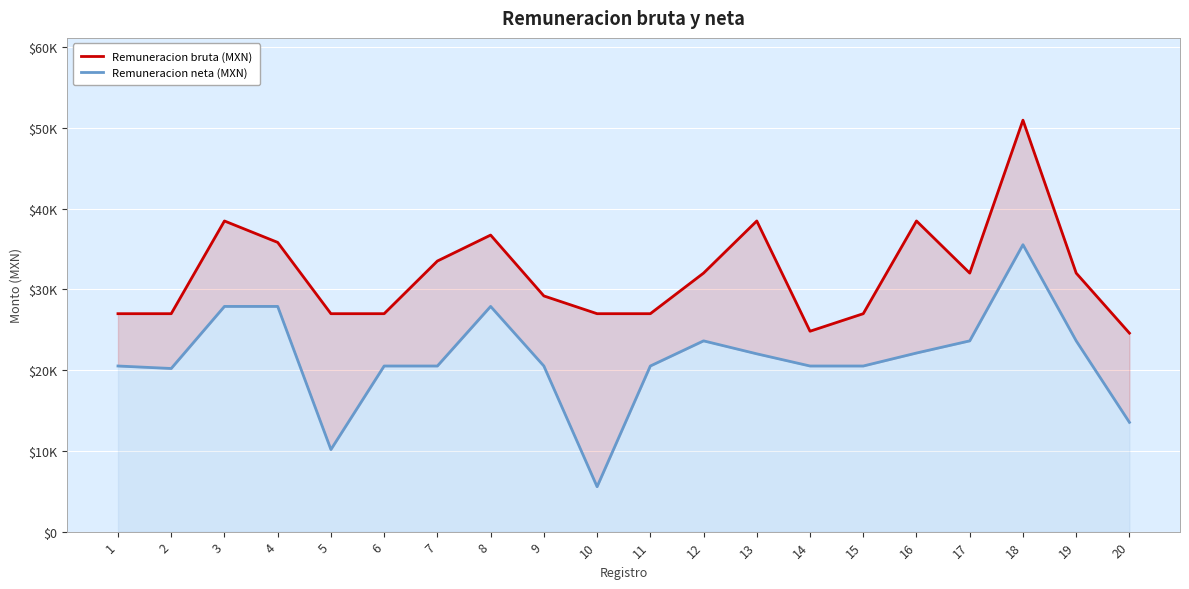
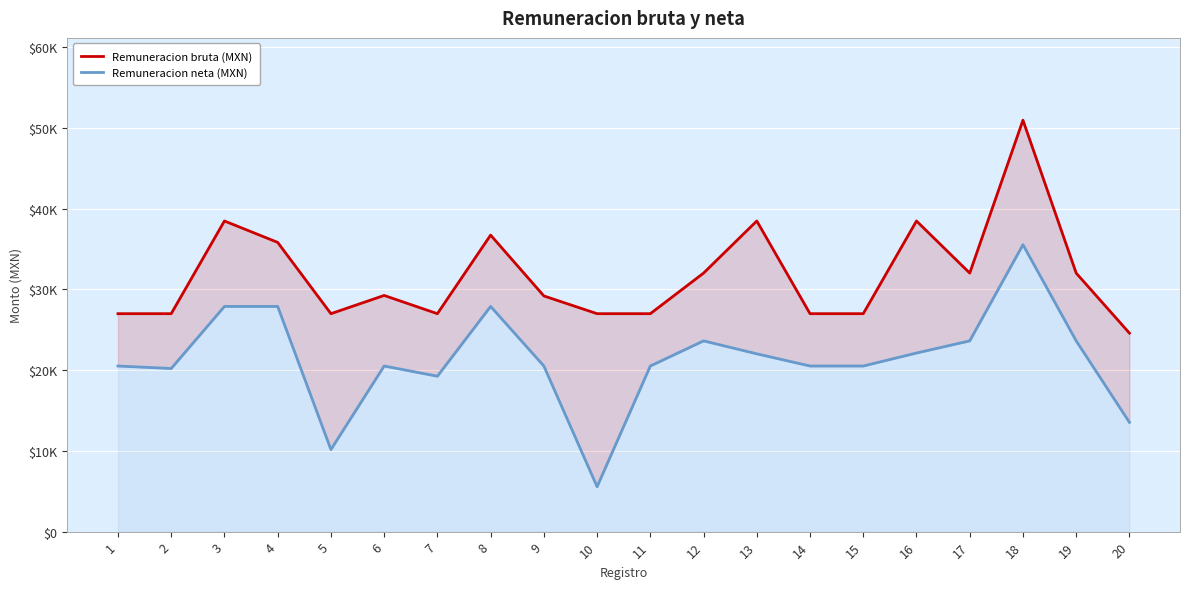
  {
    "Remuneracion bruta (MXN)": {
      "1": "$27000",
      "2": "$27000",
      "3": "$38000",
      "4": "$36000",
      "5": "$27000",
-     "6": "$27000",
-     "7": "$34000",
+     "6": "$29000",
+     "7": "$27000",
      "8": "$37000",
      "9": "$29000",
      "10": "$27000",
      "11": "$27000",
      "12": "$32000",
      "13": "$38000",
-     "14": "$25000",
+     "14": "$27000",
      "15": "$27000",
      "16": "$38000",
      "17": "$32000",
      "18": "$51000",
      "19": "$32000",
      "20": "$25000"
    },
    "Remuneracion neta (MXN)": {
      "1": "$21000",
      "2": "$20000",
      "3": "$28000",
      "4": "$28000",
      "5": "$10000",
      "6": "$21000",
-     "7": "$21000",
+     "7": "$19000",
      "8": "$28000",
      "9": "$21000",
      "10": "$6000",
      "11": "$21000",
      "12": "$24000",
      "13": "$22000",
      "14": "$21000",
      "15": "$21000",
      "16": "$22000",
      "17": "$24000",
      "18": "$36000",
      "19": "$24000",
      "20": "$14000"
    }
  }
